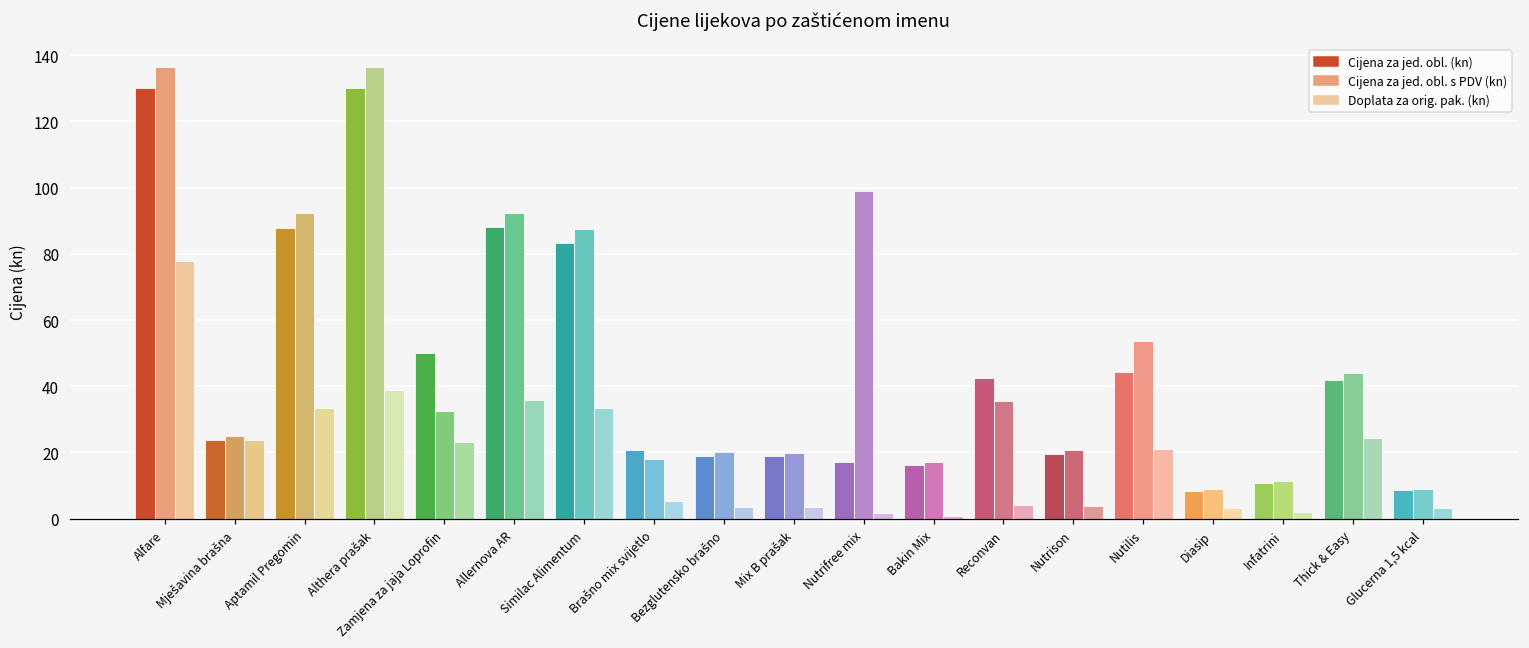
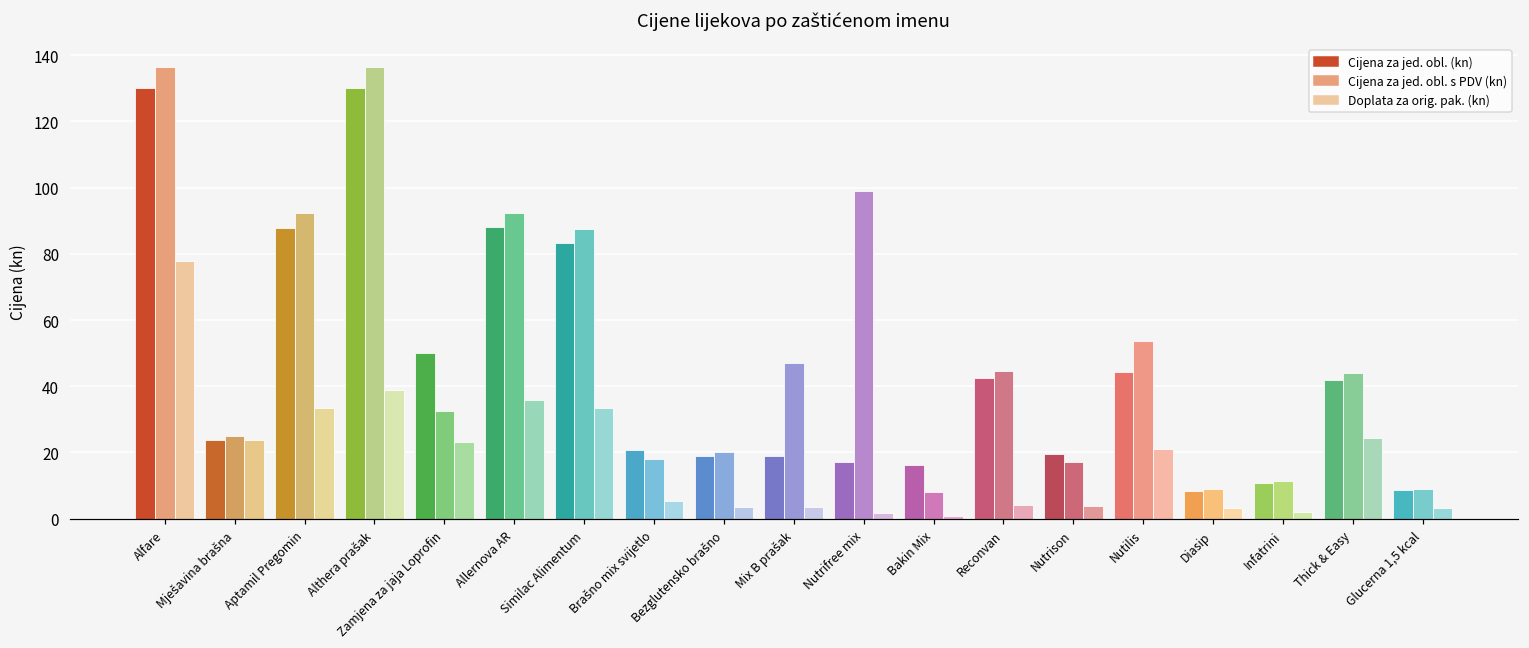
  {
    "Alfare": 137,
    "Mješavina brašna": 25,
    "Aptamil Pregomin": 92,
    "Althera prašak": 137,
    "Zamjena za jaja Loprofin": 32,
    "Allernova AR": 92,
    "Similac Alimentum": 88,
    "Brašno mix svijetlo": 18,
    "Bezglutensko brašno": 20,
-   "Mix B prašak": 20,
+   "Mix B prašak": 47,
    "Nutrifree mix": 99,
-   "Bakin Mix": 17,
-   "Reconvan": 36,
-   "Nutrison": 21,
+   "Bakin Mix": 8,
+   "Reconvan": 44,
+   "Nutrison": 17,
    "Nutilis": 54,
    "Diasip": 9,
    "Infatrini": 11,
    "Thick & Easy": 44,
    "Glucerna 1,5 kcal": 9
  }
